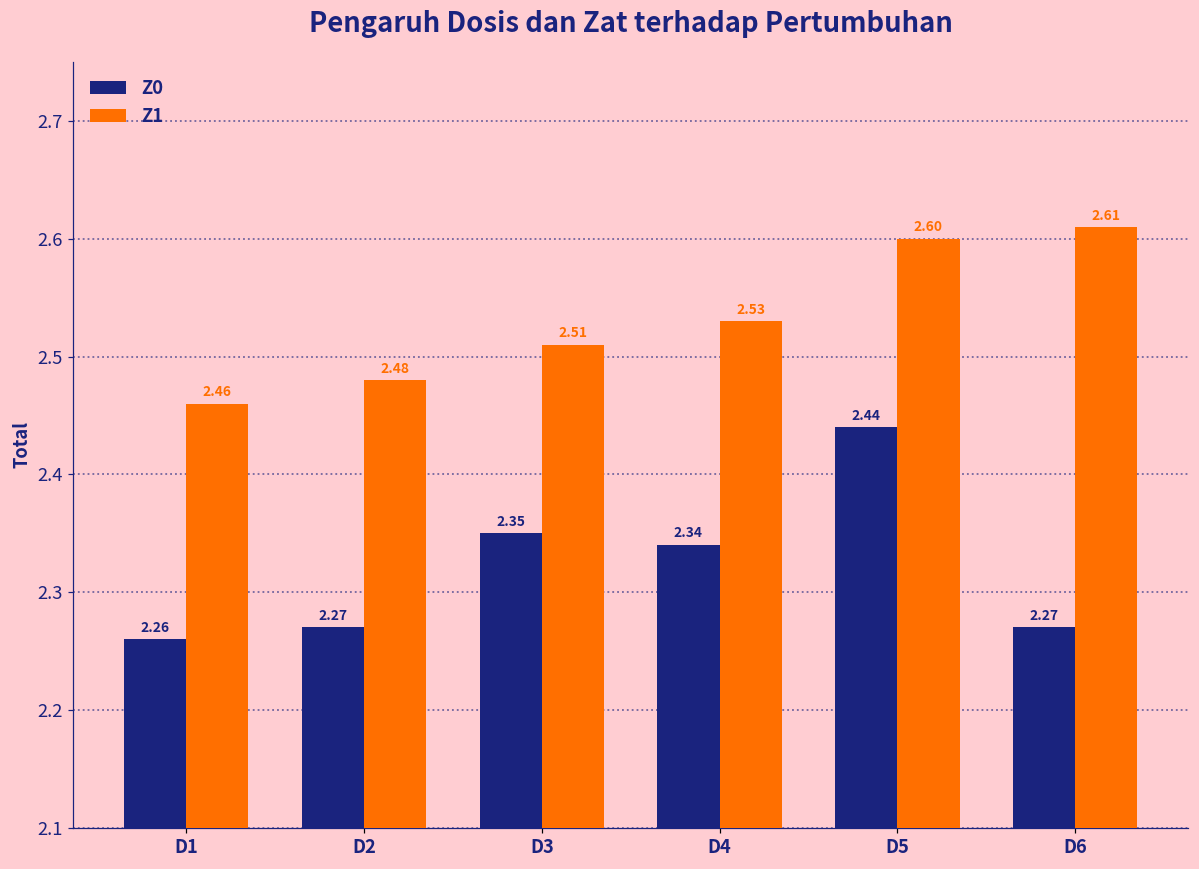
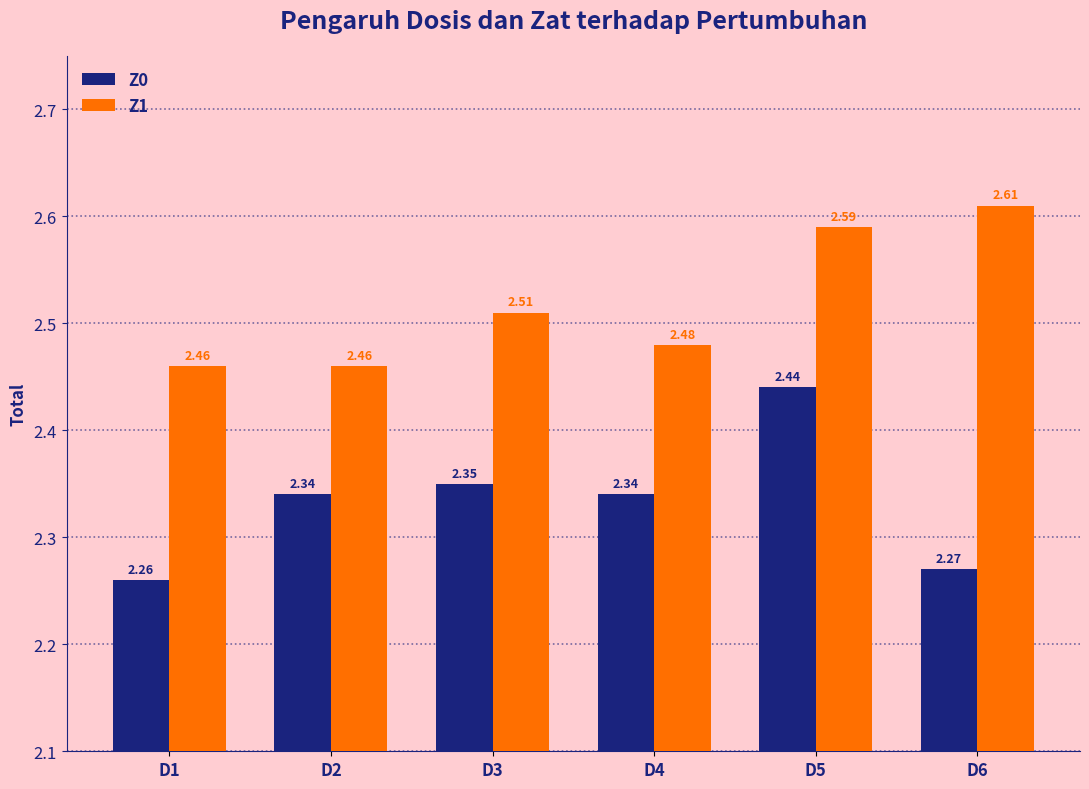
  {
    "Z0": {
      "D1": 2.26,
-     "D2": 2.27,
+     "D2": 2.34,
      "D3": 2.35,
      "D4": 2.34,
      "D5": 2.44,
      "D6": 2.27
    },
    "Z1": {
      "D1": 2.46,
-     "D2": 2.48,
+     "D2": 2.46,
      "D3": 2.51,
-     "D4": 2.53,
-     "D5": 2.60,
+     "D4": 2.48,
+     "D5": 2.59,
      "D6": 2.61
    }
  }
